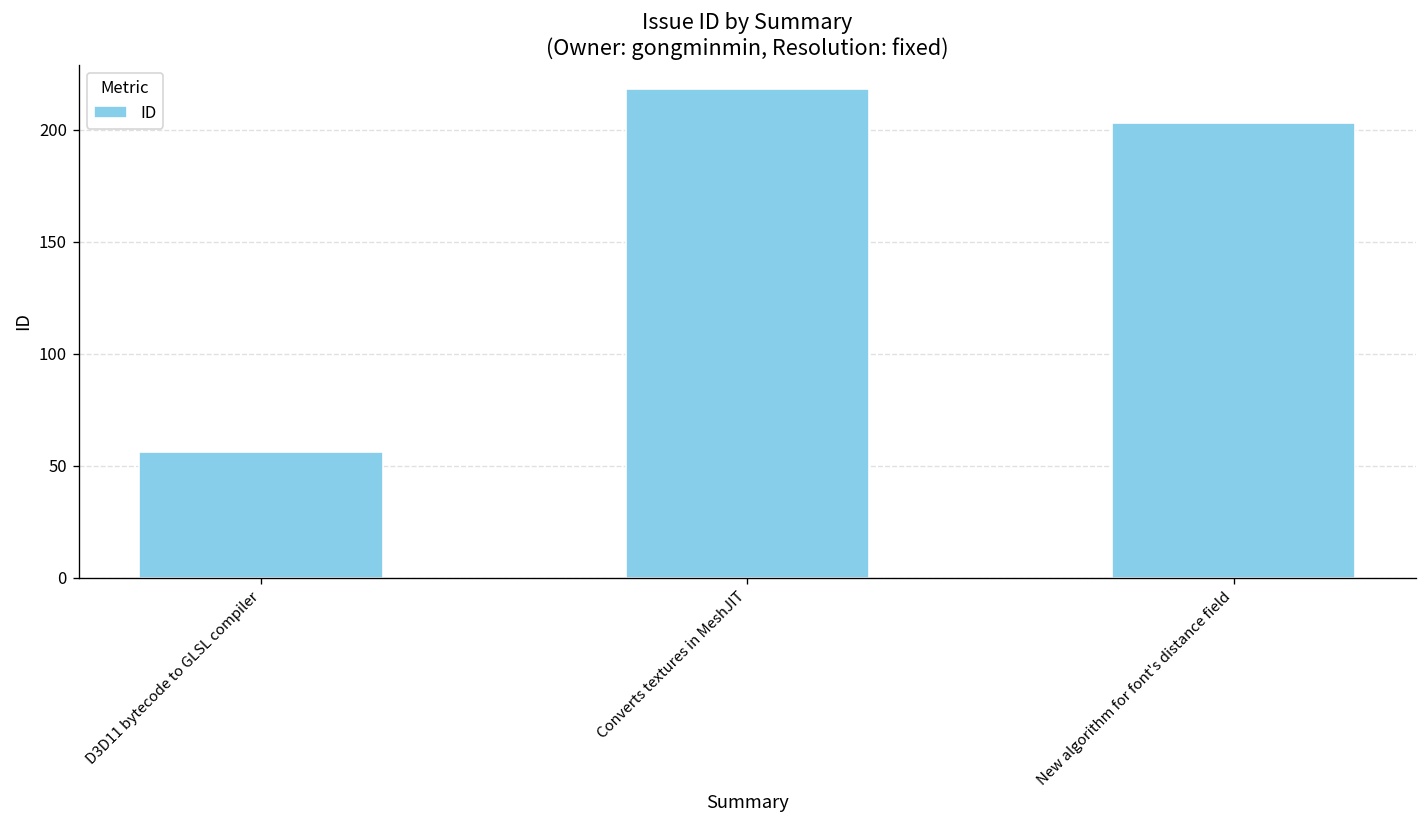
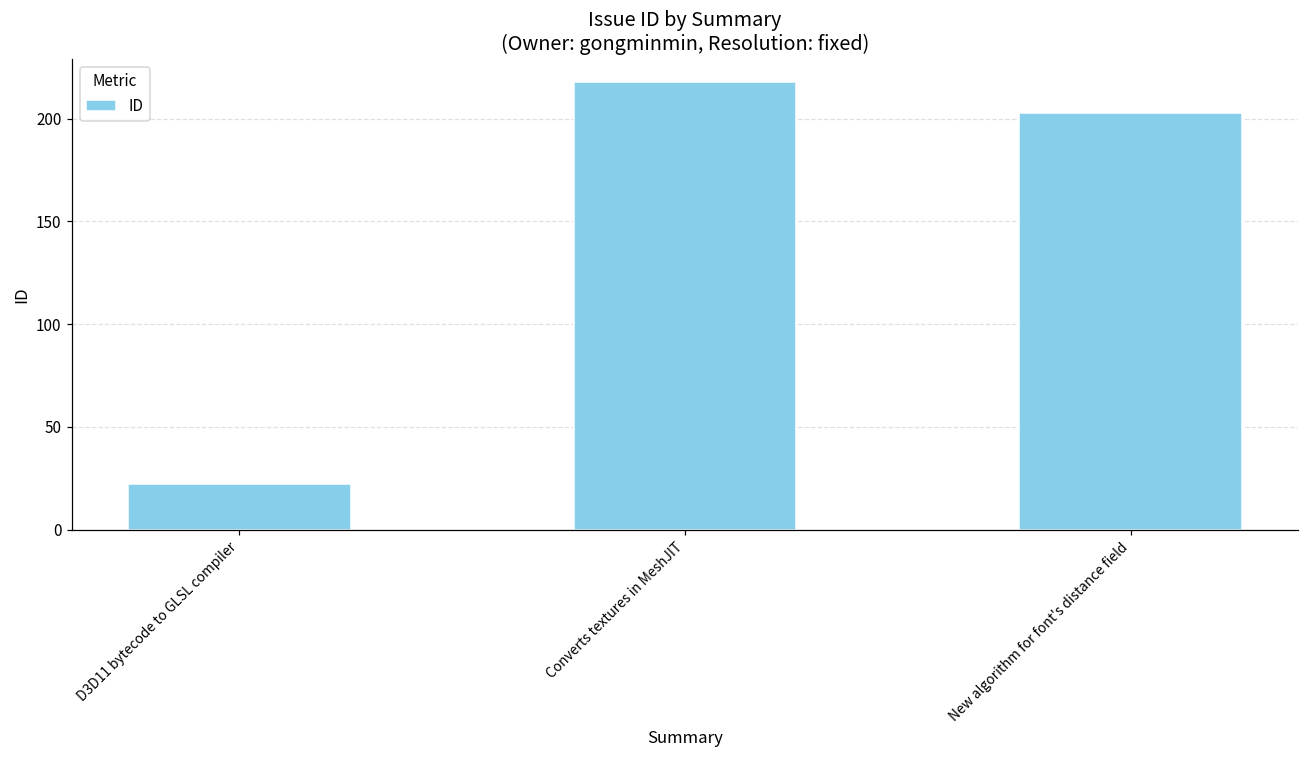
  {
-   "D3D11 bytecode to GLSL compiler": 56,
+   "D3D11 bytecode to GLSL compiler": 22,
    "Converts textures in MeshJIT": 218,
    "New algorithm for font's distance field": 203
  }
